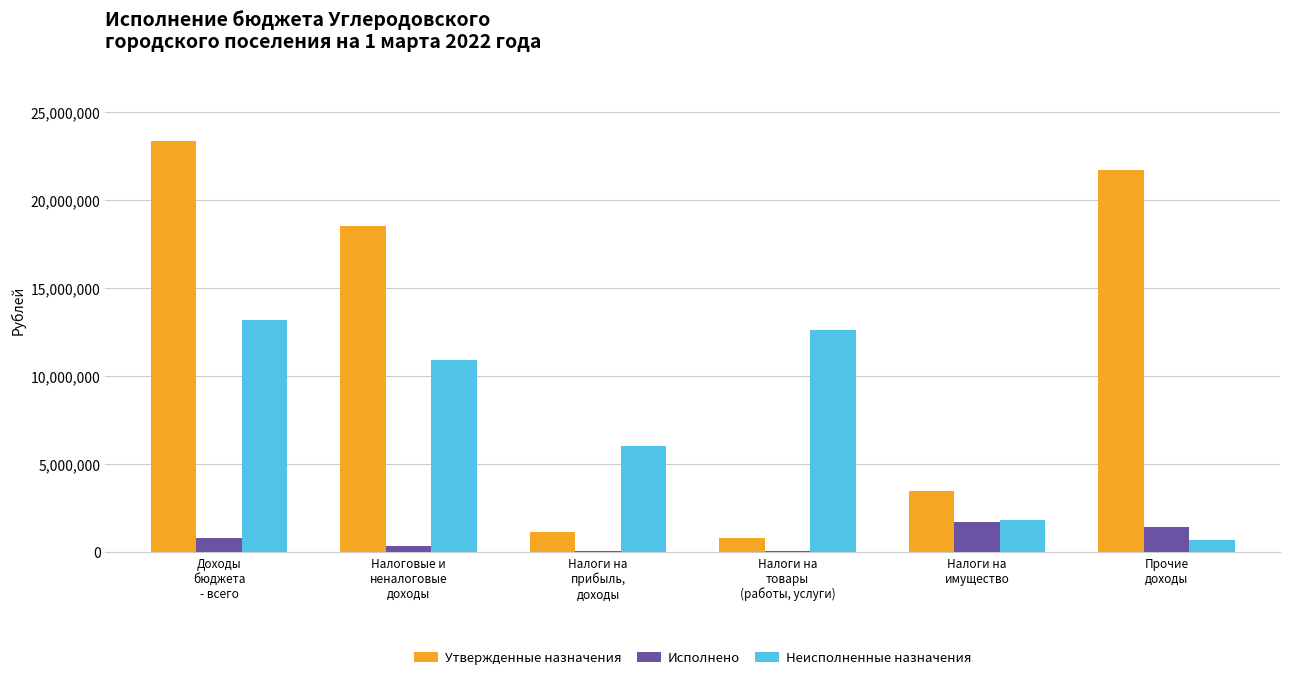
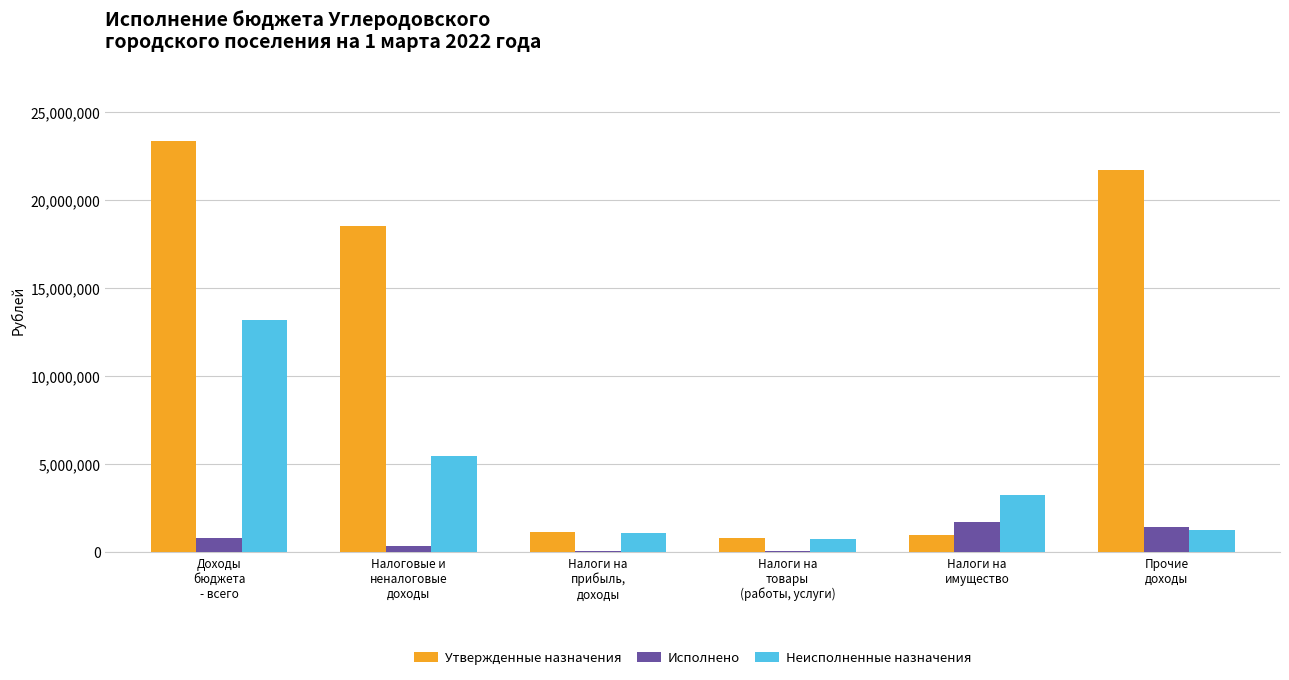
  {
    "Утвержденные назначения": {
      "Доходы бюджета - всего": "23,400,000",
      "Налоговые и неналоговые доходы": "18,600,000",
      "Налоги на прибыль, доходы": "1,200,000",
      "Налоги на товары (работы, услуги)": "800,000",
-     "Налоги на имущество": "3,500,000",
+     "Налоги на имущество": "1,000,000",
      "Прочие доходы": "21,700,000"
    },
    "Исполнено": {
      "Доходы бюджета - всего": "800,000",
      "Налоговые и неналоговые доходы": "400,000",
      "Налоги на имущество": "1,700,000",
      "Прочие доходы": "1,400,000"
    },
    "Неисполненные назначения": {
      "Доходы бюджета - всего": "13,200,000",
-     "Налоговые и неналоговые доходы": "10,900,000",
-     "Налоги на прибыль, доходы": "6,100,000",
-     "Налоги на товары (работы, услуги)": "12,600,000",
-     "Налоги на имущество": "1,900,000",
-     "Прочие доходы": "700,000"
+     "Налоговые и неналоговые доходы": "5,500,000",
+     "Налоги на прибыль, доходы": "1,100,000",
+     "Налоги на товары (работы, услуги)": "800,000",
+     "Налоги на имущество": "3,300,000",
+     "Прочие доходы": "1,300,000"
    }
  }
